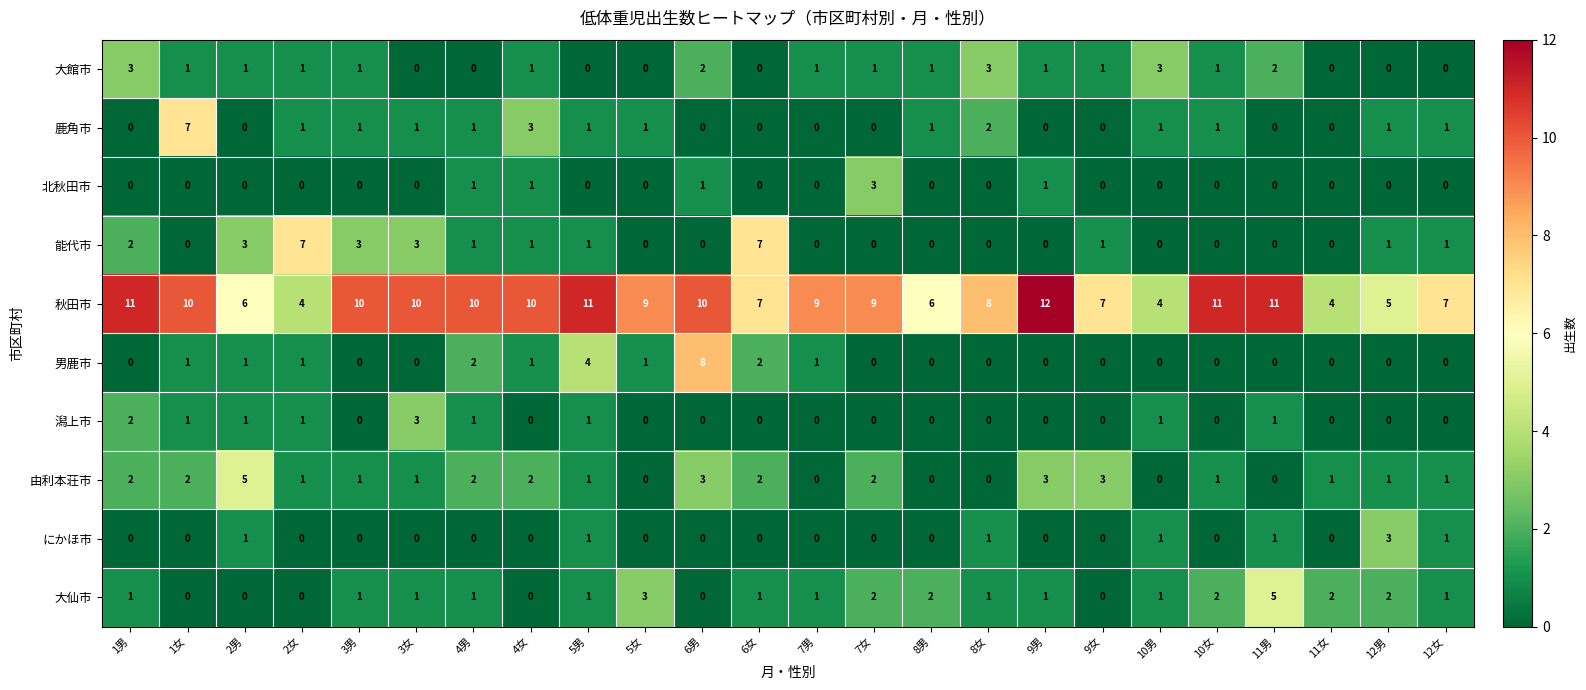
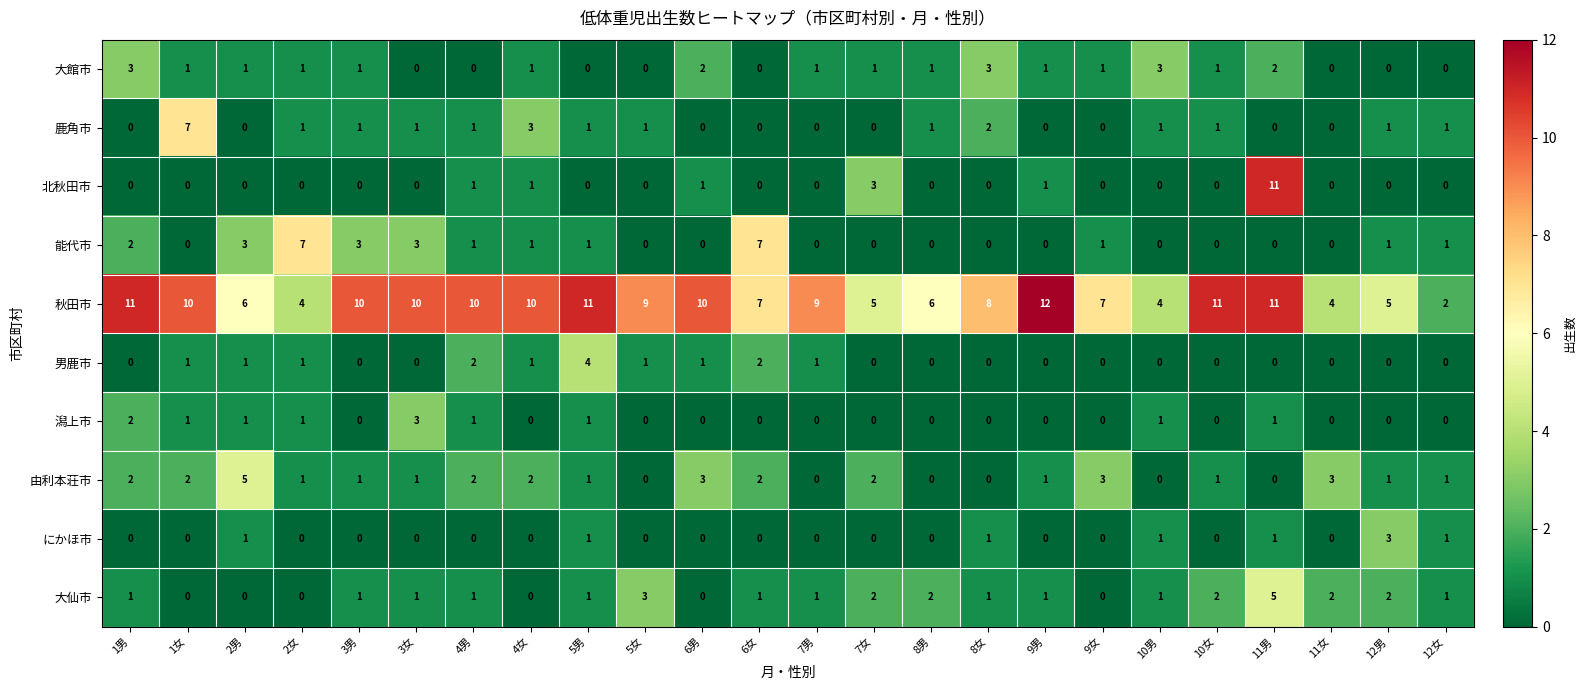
  {
    "北秋田市": {
      "1男": 0,
      "1女": 0,
      "2男": 0,
      "2女": 0,
      "3男": 0,
      "3女": 0,
      "4男": 1,
      "4女": 1,
      "5男": 0,
      "5女": 0,
      "6男": 1,
      "6女": 0,
      "7男": 0,
      "7女": 3,
      "8男": 0,
      "8女": 0,
      "9男": 1,
      "9女": 0,
      "10男": 0,
      "10女": 0,
-     "11男": 0,
+     "11男": 11,
      "11女": 0,
      "12男": 0,
      "12女": 0
    },
    "秋田市": {
      "1男": 11,
      "1女": 10,
      "2男": 6,
      "2女": 4,
      "3男": 10,
      "3女": 10,
      "4男": 10,
      "4女": 10,
      "5男": 11,
      "5女": 9,
      "6男": 10,
      "6女": 7,
      "7男": 9,
-     "7女": 9,
+     "7女": 5,
      "8男": 6,
      "8女": 8,
      "9男": 12,
      "9女": 7,
      "10男": 4,
      "10女": 11,
      "11男": 11,
      "11女": 4,
      "12男": 5,
-     "12女": 7
+     "12女": 2
    },
    "男鹿市": {
      "1男": 0,
      "1女": 1,
      "2男": 1,
      "2女": 1,
      "3男": 0,
      "3女": 0,
      "4男": 2,
      "4女": 1,
      "5男": 4,
      "5女": 1,
-     "6男": 8,
+     "6男": 1,
      "6女": 2,
      "7男": 1,
      "7女": 0,
      "8男": 0,
      "8女": 0,
      "9男": 0,
      "9女": 0,
      "10男": 0,
      "10女": 0,
      "11男": 0,
      "11女": 0,
      "12男": 0,
      "12女": 0
    },
    "由利本荘市": {
      "1男": 2,
      "1女": 2,
      "2男": 5,
      "2女": 1,
      "3男": 1,
      "3女": 1,
      "4男": 2,
      "4女": 2,
      "5男": 1,
      "5女": 0,
      "6男": 3,
      "6女": 2,
      "7男": 0,
      "7女": 2,
      "8男": 0,
      "8女": 0,
-     "9男": 3,
+     "9男": 1,
      "9女": 3,
      "10男": 0,
      "10女": 1,
      "11男": 0,
-     "11女": 1,
+     "11女": 3,
      "12男": 1,
      "12女": 1
    }
  }
